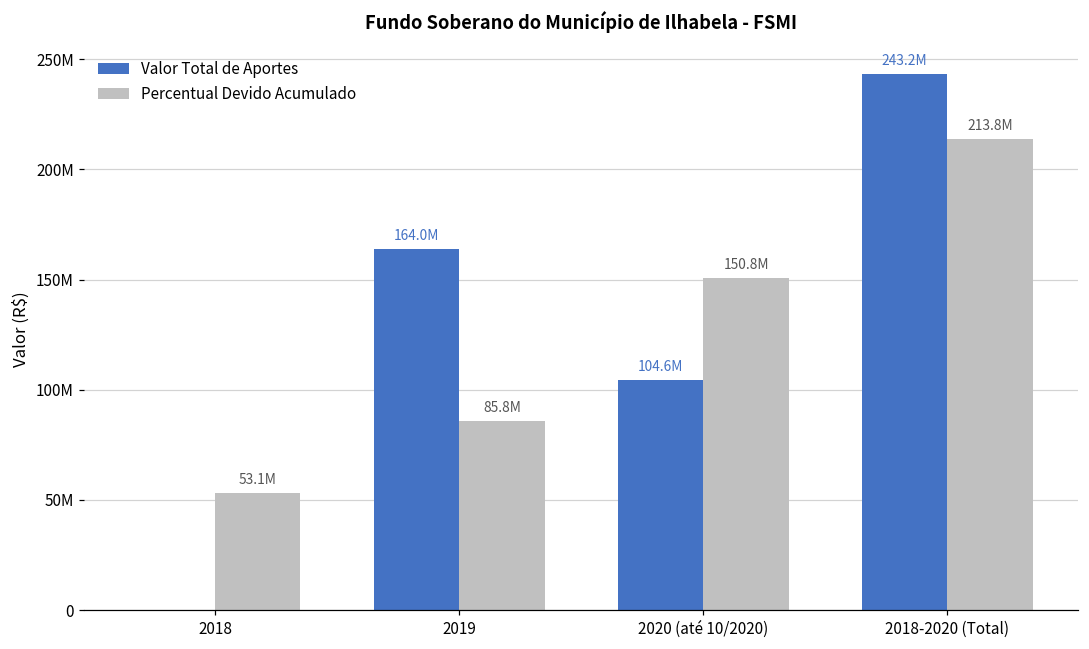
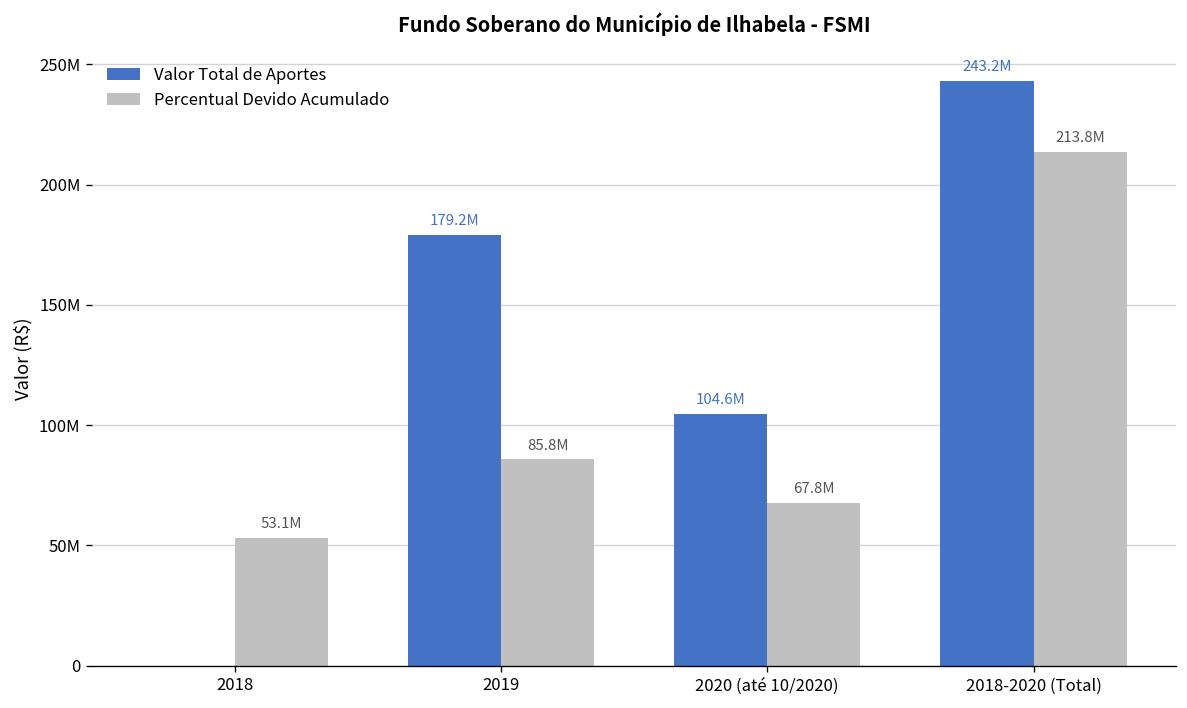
  {
    "Valor Total de Aportes": {
-     "2019": "164.0M",
+     "2019": "179.2M",
      "2020 (até 10/2020)": "104.6M",
      "2018-2020 (Total)": "243.2M"
    },
    "Percentual Devido Acumulado": {
      "2018": "53.1M",
      "2019": "85.8M",
-     "2020 (até 10/2020)": "150.8M",
+     "2020 (até 10/2020)": "67.8M",
      "2018-2020 (Total)": "213.8M"
    }
  }
